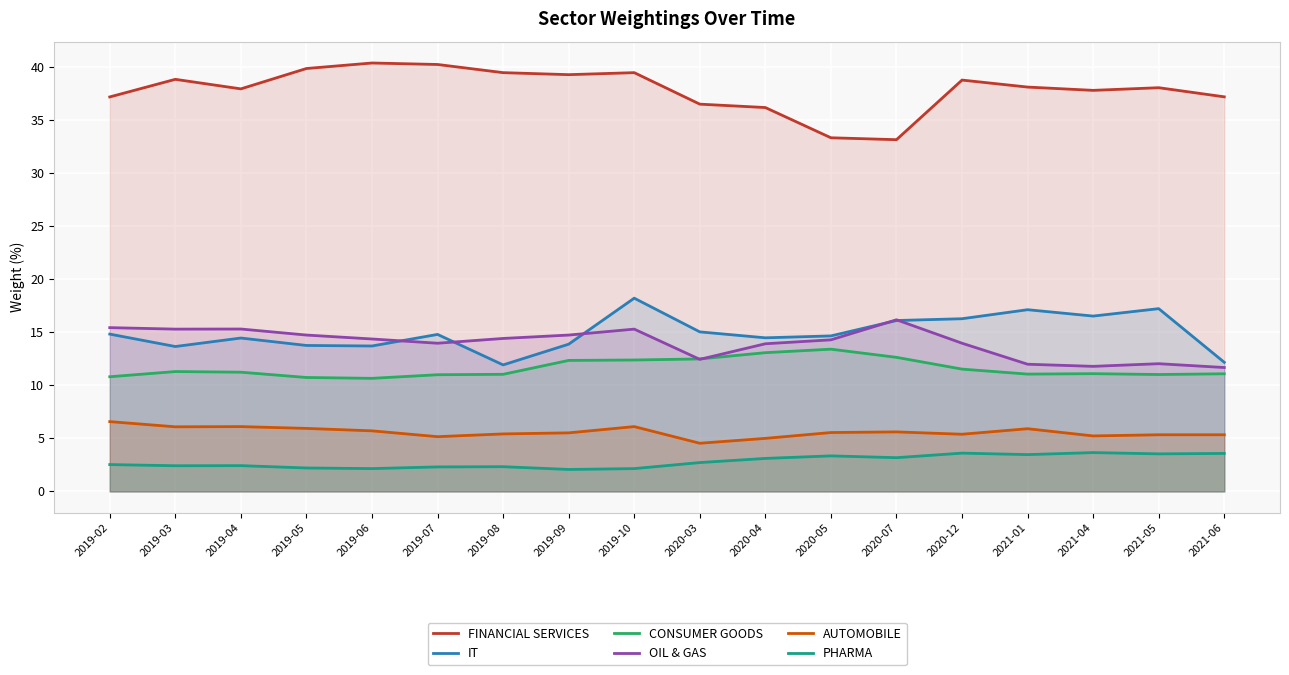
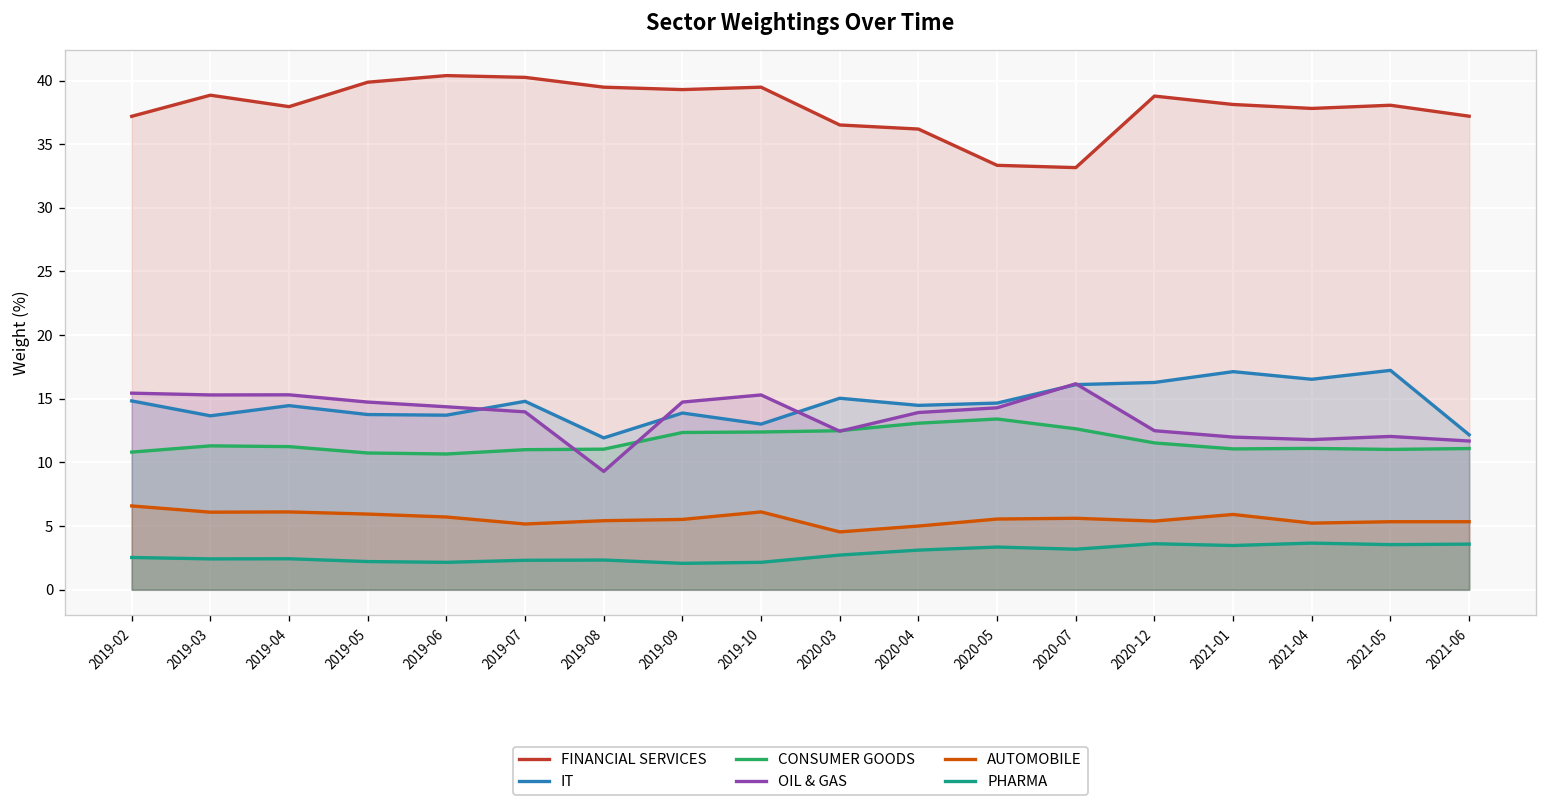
  {
    "IT": {
      "2019-02": 14.8,
      "2019-03": 13.7,
      "2019-04": 14.5,
      "2019-05": 13.8,
      "2019-06": 13.7,
      "2019-07": 14.8,
      "2019-08": 11.9,
      "2019-09": 13.9,
-     "2019-10": 18.2,
+     "2019-10": 13.0,
      "2020-03": 15.0,
      "2020-04": 14.5,
      "2020-05": 14.7,
      "2020-12": 16.3,
      "2021-01": 17.1,
      "2021-04": 16.5,
      "2021-05": 17.2,
      "2021-06": 12.2
    },
    "OIL & GAS": {
      "2019-02": 15.4,
      "2019-03": 15.3,
      "2019-04": 15.3,
      "2019-05": 14.7,
      "2019-06": 14.4,
      "2019-07": 14.0,
-     "2019-08": 14.4,
+     "2019-08": 9.3,
      "2019-09": 14.7,
      "2019-10": 15.3,
      "2020-04": 13.9,
      "2020-05": 14.3,
-     "2020-12": 14.0,
+     "2020-12": 12.5,
      "2021-01": 12.0,
      "2021-04": 11.8,
      "2021-05": 12.0,
      "2021-06": 11.7
    }
  }
